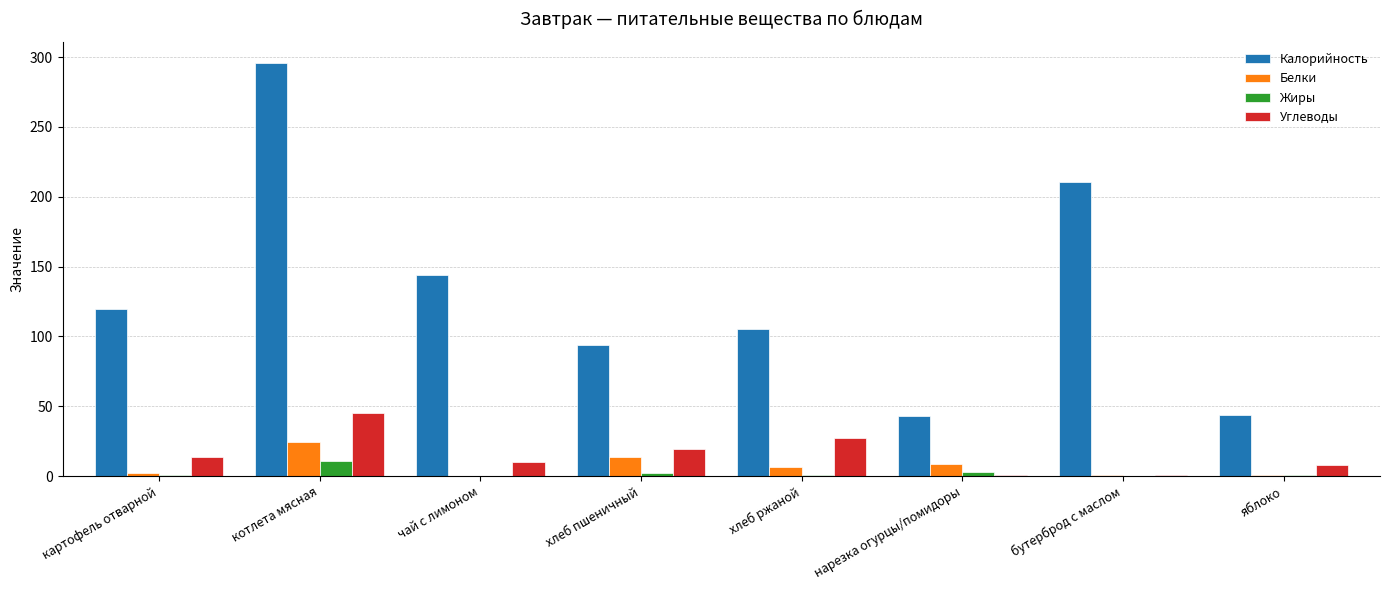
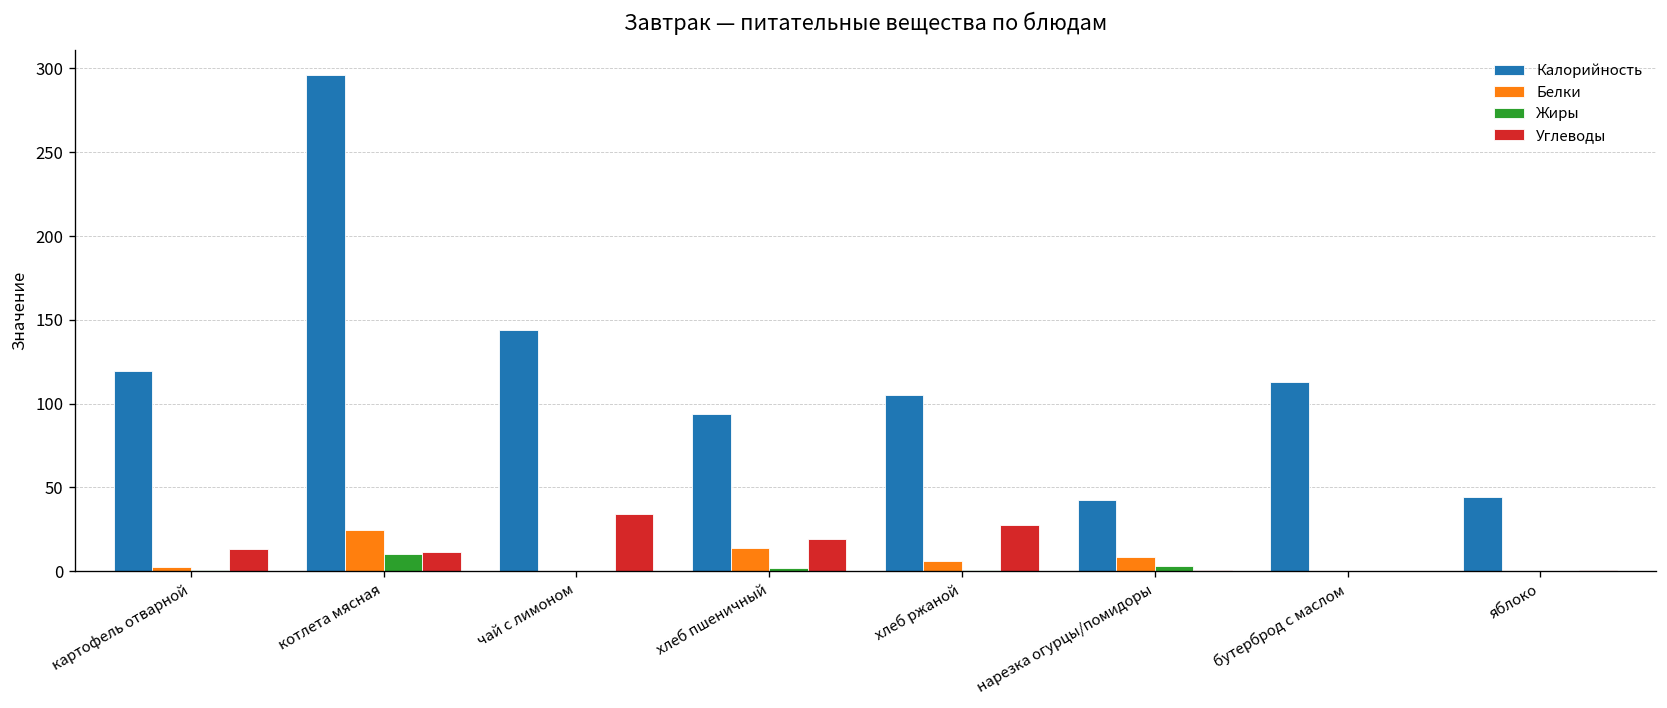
  {
    "Калорийность": {
      "картофель отварной": 119,
      "котлета мясная": 296,
      "чай с лимоном": 144,
      "хлеб пшеничный": 94,
      "хлеб ржаной": 105,
      "нарезка огурцы/помидоры": 43,
-     "бутерброд с маслом": 210,
+     "бутерброд с маслом": 113,
      "яблоко": 44
    },
    "Белки": {
      "картофель отварной": 2,
      "котлета мясная": 25,
      "хлеб пшеничный": 14,
      "хлеб ржаной": 6,
      "нарезка огурцы/помидоры": 8
    },
    "Жиры": {
      "котлета мясная": 10,
      "чай с лимоном": 0,
      "хлеб пшеничный": 2,
      "нарезка огурцы/помидоры": 3
    },
    "Углеводы": {
      "картофель отварной": 13,
-     "котлета мясная": 45,
-     "чай с лимоном": 10,
+     "котлета мясная": 11,
+     "чай с лимоном": 34,
      "хлеб пшеничный": 19,
      "хлеб ржаной": 27,
-     "яблоко": 8
+     "яблоко": 1
    }
  }
